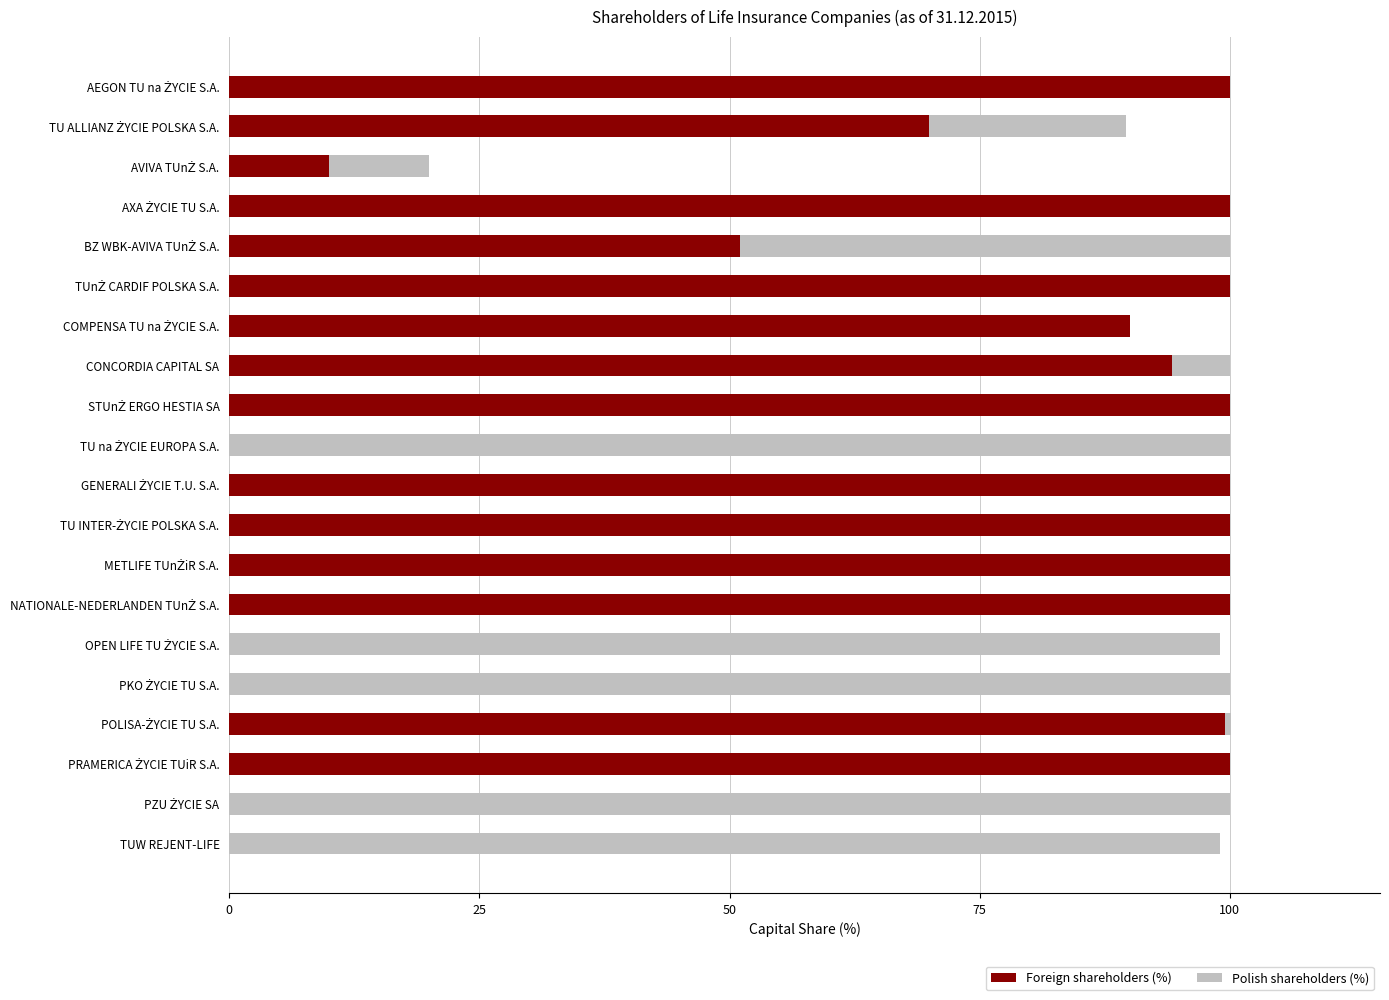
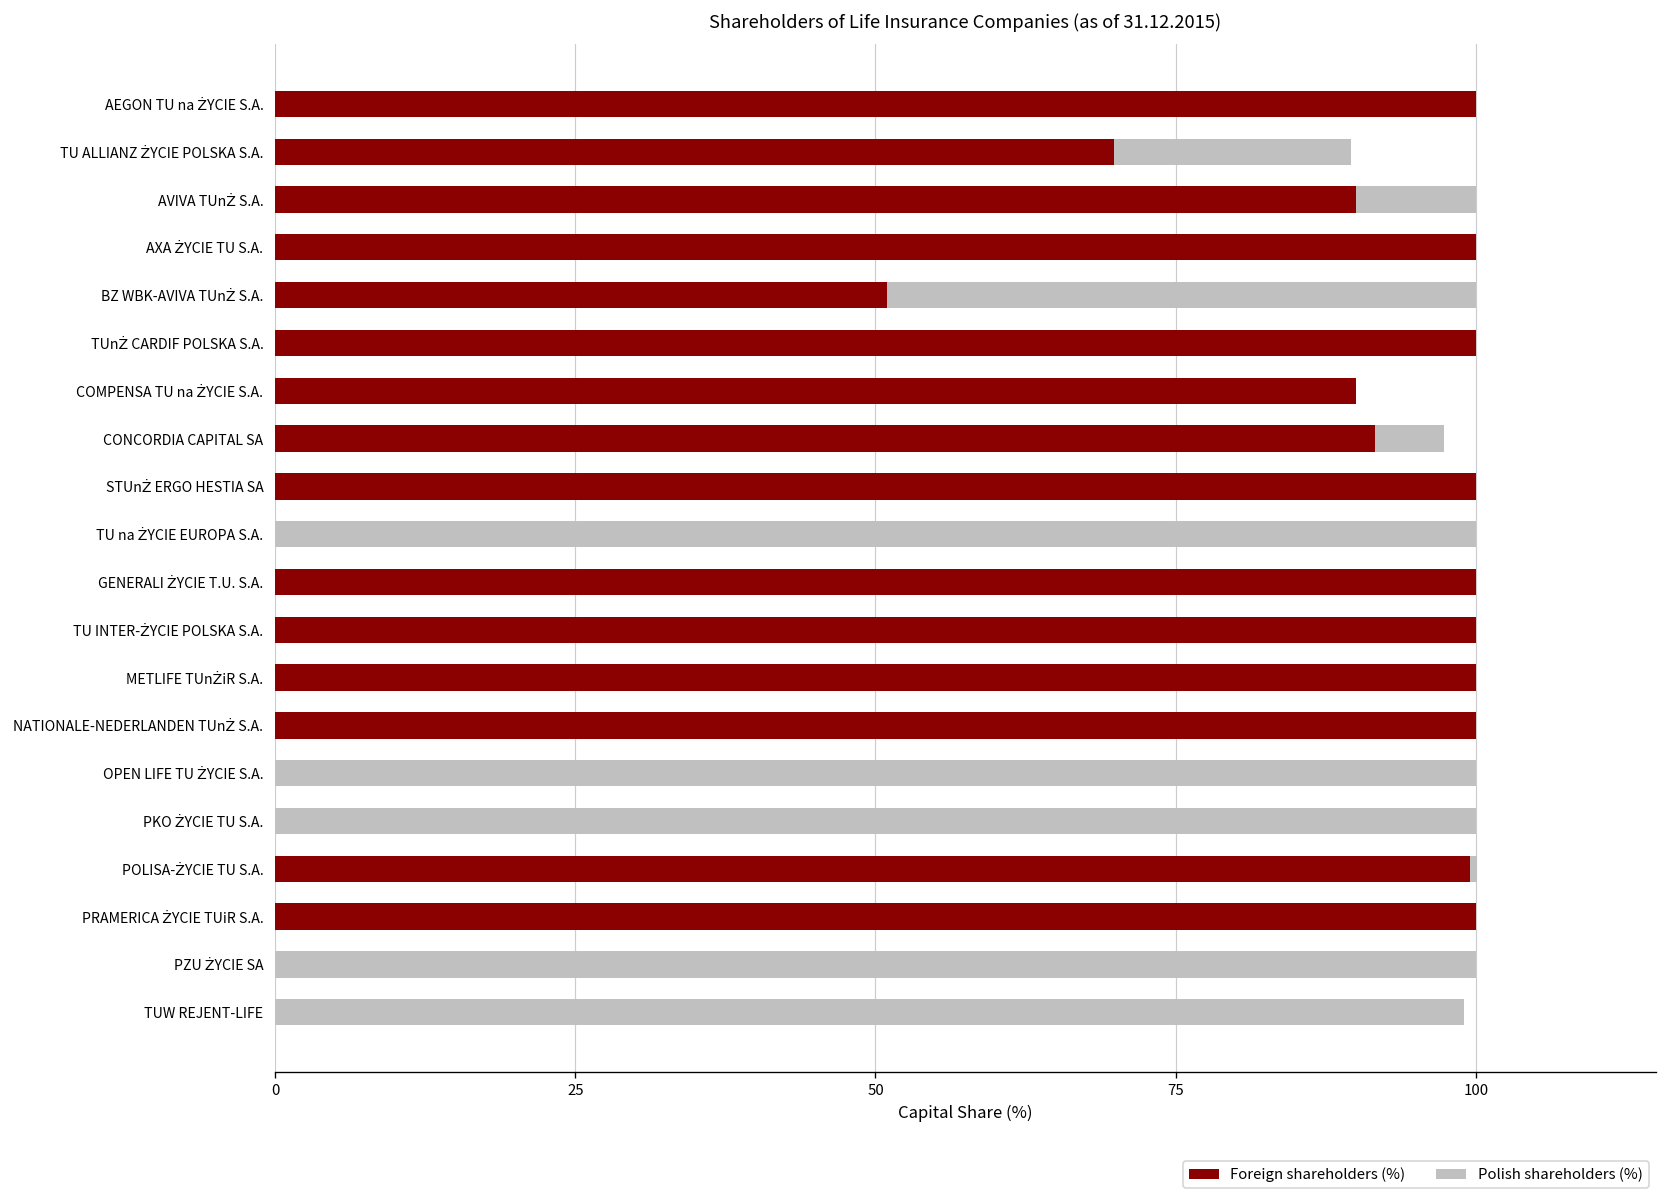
  {
    "Foreign shareholders (%)": {
      "AEGON TU na ŻYCIE S.A.": 100.0,
      "TU ALLIANZ ŻYCIE POLSKA S.A.": 69.9,
-     "AVIVA TUnŻ S.A.": 10,
+     "AVIVA TUnŻ S.A.": 90,
      "AXA ŻYCIE TU S.A.": 100.0,
      "BZ WBK-AVIVA TUnŻ S.A.": 51.0,
      "TUnŻ CARDIF POLSKA S.A.": 100.0,
      "COMPENSA TU na ŻYCIE S.A.": 90.0,
-     "CONCORDIA CAPITAL SA": 94.3,
+     "CONCORDIA CAPITAL SA": 91.6,
      "STUnŻ ERGO HESTIA SA": 100.0,
      "TU na ŻYCIE EUROPA S.A.": 0.0,
      "GENERALI ŻYCIE T.U. S.A.": 100.0,
      "TU INTER-ŻYCIE POLSKA S.A.": 100.0,
      "METLIFE TUnŻiR S.A.": 100.0,
      "NATIONALE-NEDERLANDEN TUnŻ S.A.": 100.0,
      "OPEN LIFE TU ŻYCIE S.A.": 0.0,
      "PKO ŻYCIE TU S.A.": 0.0,
      "POLISA-ŻYCIE TU S.A.": 99.5,
      "PRAMERICA ŻYCIE TUiR S.A.": 100.0,
      "PZU ŻYCIE SA": 0.0,
      "TUW REJENT-LIFE": 0.0
    },
    "Polish shareholders (%)": {
      "AEGON TU na ŻYCIE S.A.": 0,
      "TU ALLIANZ ŻYCIE POLSKA S.A.": 19.7,
      "AVIVA TUnŻ S.A.": 10,
      "AXA ŻYCIE TU S.A.": 0,
      "BZ WBK-AVIVA TUnŻ S.A.": 49,
      "TUnŻ CARDIF POLSKA S.A.": 0,
      "COMPENSA TU na ŻYCIE S.A.": 0,
      "CONCORDIA CAPITAL SA": 5.8,
      "STUnŻ ERGO HESTIA SA": 0,
      "TU na ŻYCIE EUROPA S.A.": 100,
      "GENERALI ŻYCIE T.U. S.A.": 0,
      "TU INTER-ŻYCIE POLSKA S.A.": 0,
      "METLIFE TUnŻiR S.A.": 0,
      "NATIONALE-NEDERLANDEN TUnŻ S.A.": 0,
-     "OPEN LIFE TU ŻYCIE S.A.": 99,
+     "OPEN LIFE TU ŻYCIE S.A.": 100,
      "PKO ŻYCIE TU S.A.": 100,
      "POLISA-ŻYCIE TU S.A.": 0.6,
      "PRAMERICA ŻYCIE TUiR S.A.": 0,
      "PZU ŻYCIE SA": 100,
      "TUW REJENT-LIFE": 99
    }
  }
